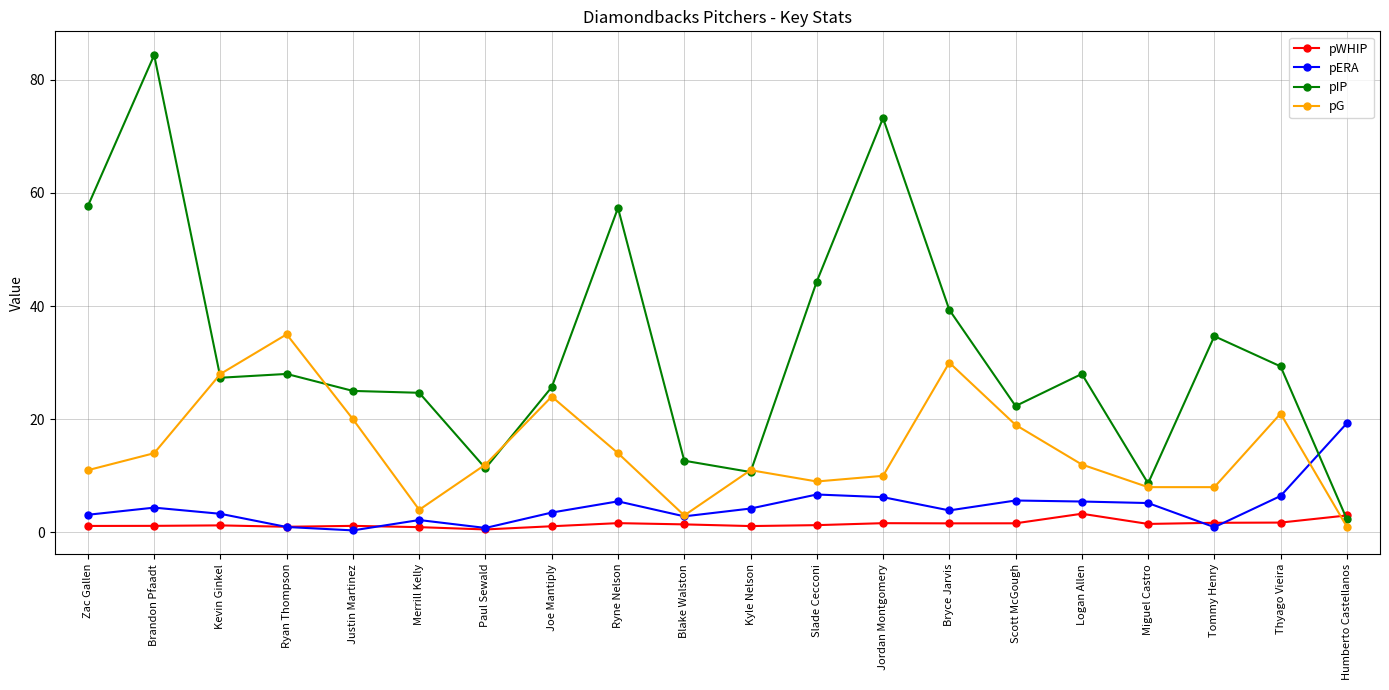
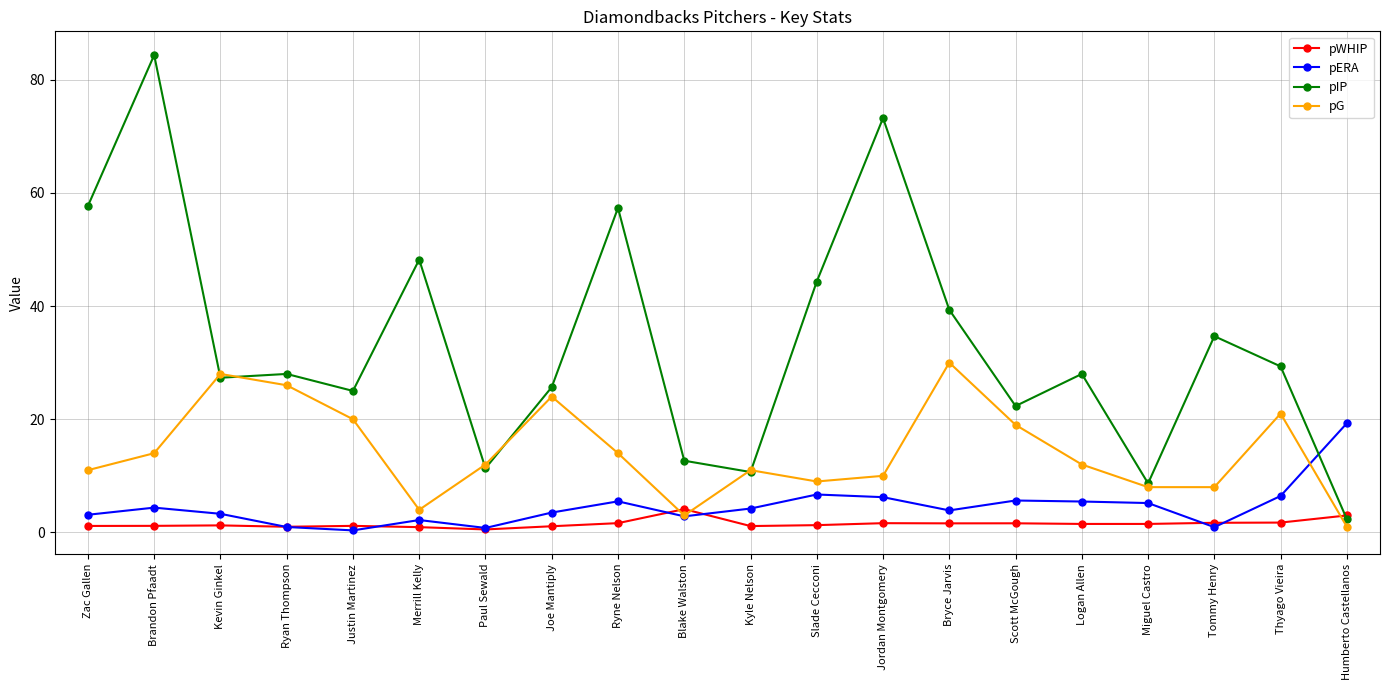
  {
    "pWHIP": {
      "Zac Gallen": 1,
      "Brandon Pfaadt": 1,
      "Kevin Ginkel": 1,
      "Justin Martinez": 1,
      "Merrill Kelly": 1,
      "Joe Mantiply": 1,
      "Ryne Nelson": 2,
-     "Blake Walston": 1,
+     "Blake Walston": 4,
      "Kyle Nelson": 1,
      "Slade Cecconi": 1,
      "Jordan Montgomery": 2,
      "Bryce Jarvis": 2,
      "Scott McGough": 2,
-     "Logan Allen": 3,
+     "Logan Allen": 2,
      "Miguel Castro": 2,
      "Tommy Henry": 2,
      "Thyago Vieira": 2,
      "Humberto Castellanos": 3
    },
    "pERA": {
      "Zac Gallen": 3,
      "Brandon Pfaadt": 4,
      "Kevin Ginkel": 3,
      "Justin Martinez": 0,
      "Merrill Kelly": 2,
      "Joe Mantiply": 4,
      "Ryne Nelson": 5,
      "Kyle Nelson": 4,
      "Slade Cecconi": 7,
      "Jordan Montgomery": 6,
      "Bryce Jarvis": 4,
      "Scott McGough": 6,
      "Logan Allen": 5,
      "Miguel Castro": 5,
      "Tommy Henry": 1,
      "Thyago Vieira": 6,
      "Humberto Castellanos": 19
    },
    "pIP": {
      "Zac Gallen": 58,
      "Brandon Pfaadt": 84,
      "Kevin Ginkel": 27,
      "Ryan Thompson": 28,
      "Justin Martinez": 25,
-     "Merrill Kelly": 25,
+     "Merrill Kelly": 48,
      "Paul Sewald": 11,
      "Joe Mantiply": 26,
      "Ryne Nelson": 57,
      "Blake Walston": 13,
      "Slade Cecconi": 44,
      "Jordan Montgomery": 73,
      "Bryce Jarvis": 39,
      "Scott McGough": 22,
      "Logan Allen": 28,
      "Miguel Castro": 9,
      "Tommy Henry": 35,
      "Thyago Vieira": 29,
      "Humberto Castellanos": 2
    },
    "pG": {
      "Zac Gallen": 11,
      "Brandon Pfaadt": 14,
      "Kevin Ginkel": 28,
-     "Ryan Thompson": 35,
+     "Ryan Thompson": 26,
      "Justin Martinez": 20,
      "Merrill Kelly": 4,
      "Paul Sewald": 12,
      "Joe Mantiply": 24,
      "Ryne Nelson": 14,
      "Slade Cecconi": 9,
      "Jordan Montgomery": 10,
      "Bryce Jarvis": 30,
      "Scott McGough": 19,
      "Logan Allen": 12,
      "Miguel Castro": 8,
      "Tommy Henry": 8,
      "Thyago Vieira": 21,
      "Humberto Castellanos": 1
    }
  }
